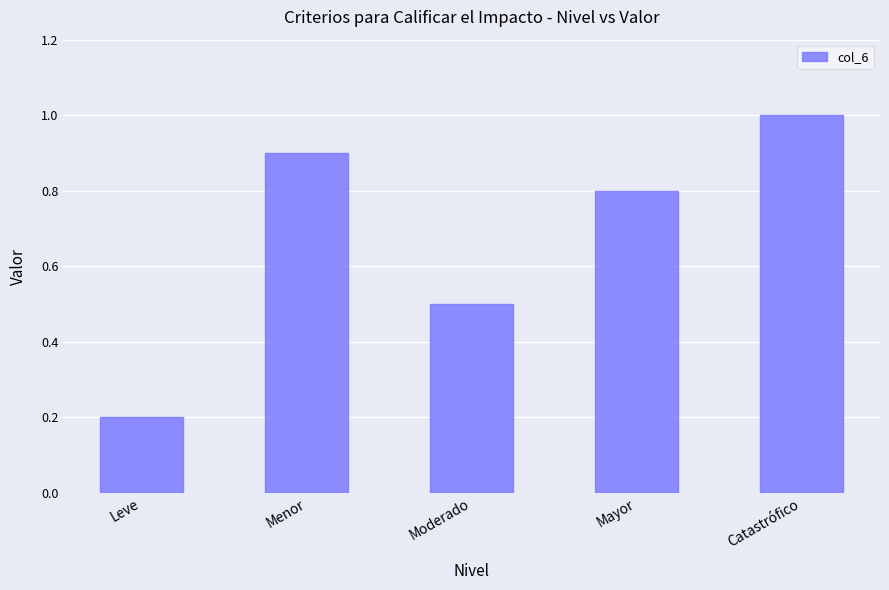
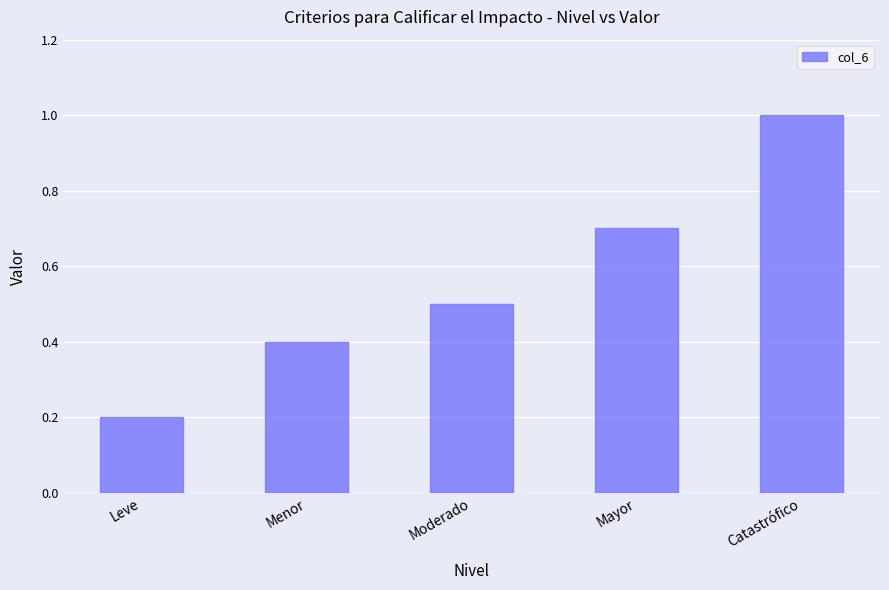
  {
    "Leve": 0.2,
-   "Menor": 0.9,
+   "Menor": 0.4,
    "Moderado": 0.5,
-   "Mayor": 0.8,
+   "Mayor": 0.7,
    "Catastrófico": 1.0
  }
